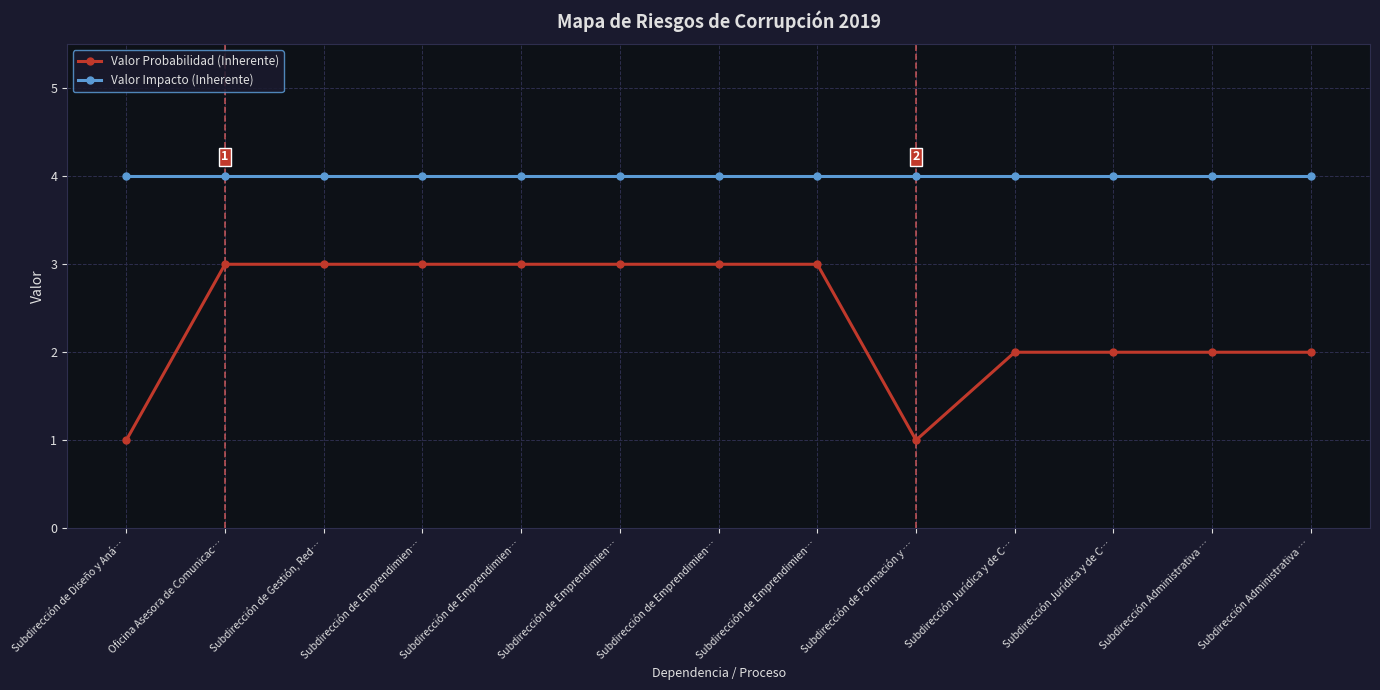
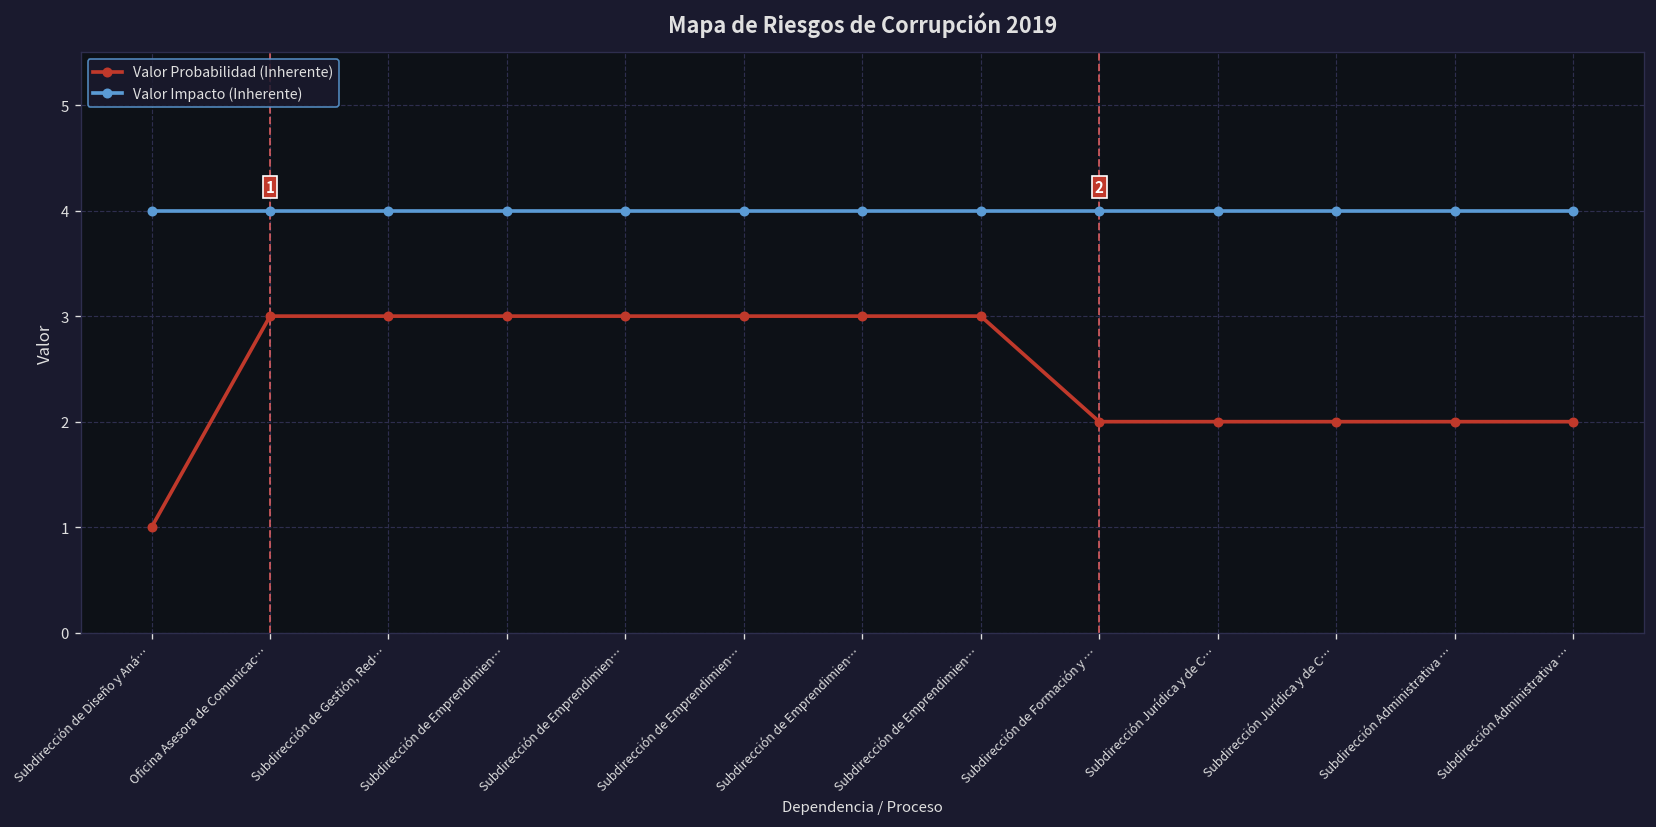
  {
    "Valor Probabilidad (Inherente)": {
      "Subdirección de Diseño y Aná…": 1,
      "Oficina Asesora de Comunicac…": 3,
      "Subdirección de Gestión, Red…": 3,
-     "Subdirección de Formación y …": 1
+     "Subdirección de Formación y …": 2
    },
    "Valor Impacto (Inherente)": {
      "Subdirección de Diseño y Aná…": 4,
      "Subdirección de Gestión, Red…": 4
    }
  }
